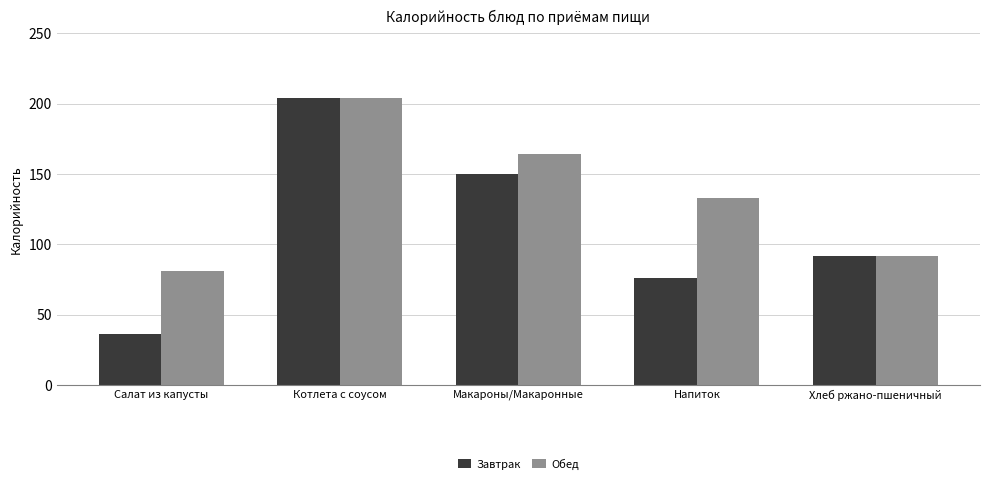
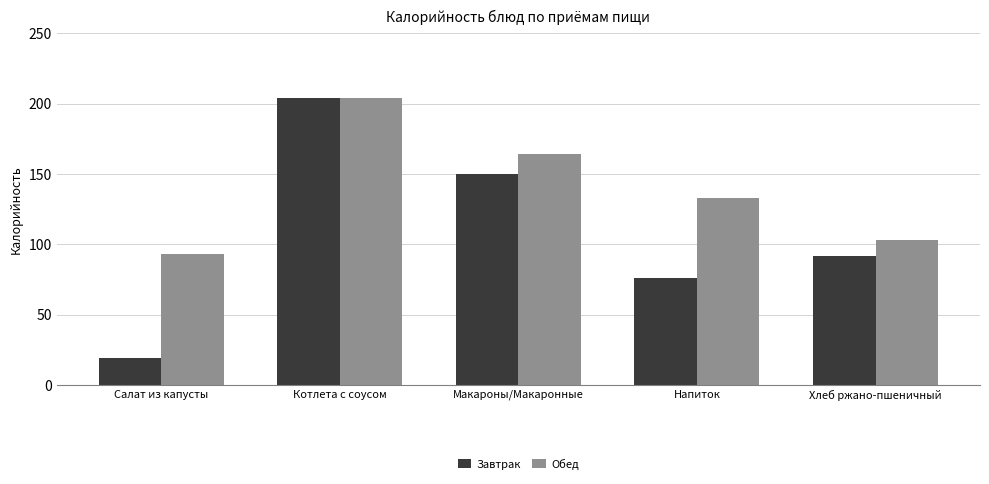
  {
    "Завтрак": {
-     "Салат из капусты": 36,
+     "Салат из капусты": 19,
      "Котлета с соусом": 204,
      "Макароны/Макаронные": 150,
      "Напиток": 76,
      "Хлеб ржано-пшеничный": 92
    },
    "Обед": {
-     "Салат из капусты": 81,
+     "Салат из капусты": 93,
      "Котлета с соусом": 204,
      "Макароны/Макаронные": 164,
      "Напиток": 133,
-     "Хлеб ржано-пшеничный": 92
+     "Хлеб ржано-пшеничный": 103
    }
  }
